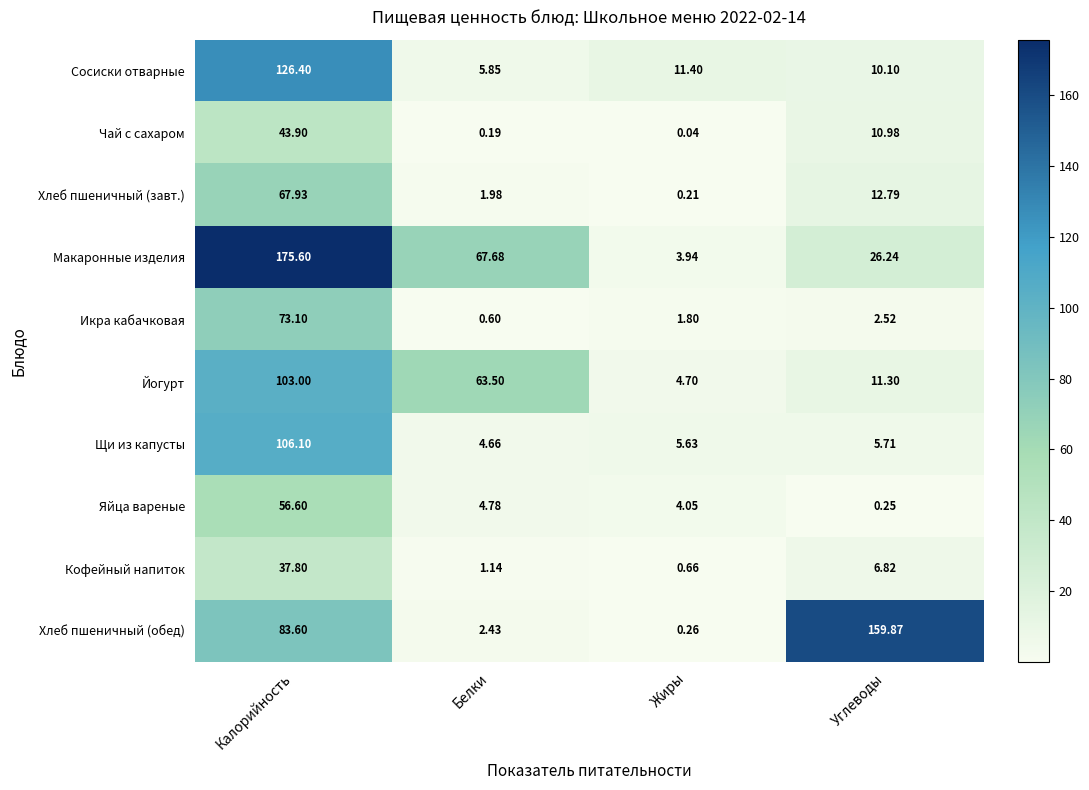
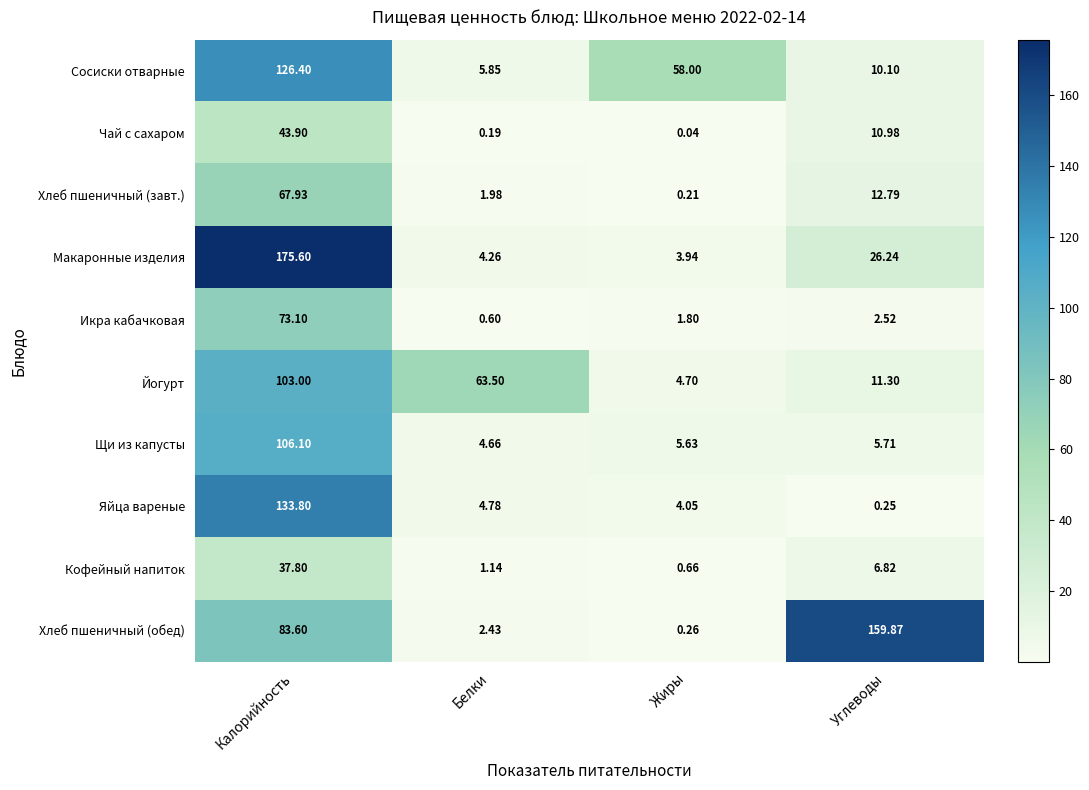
  {
    "Сосиски отварные": {
      "Калорийность": 126.40,
      "Белки": 5.85,
-     "Жиры": 11.40,
+     "Жиры": 58.00,
      "Углеводы": 10.10
    },
    "Чай с сахаром": {
      "Калорийность": 43.90,
      "Белки": 0.19,
      "Жиры": 0.04,
      "Углеводы": 10.98
    },
    "Хлеб пшеничный (завт.)": {
      "Калорийность": 67.93,
      "Белки": 1.98,
      "Жиры": 0.21,
      "Углеводы": 12.79
    },
    "Макаронные изделия": {
      "Калорийность": 175.60,
-     "Белки": 67.68,
+     "Белки": 4.26,
      "Жиры": 3.94,
      "Углеводы": 26.24
    },
    "Икра кабачковая": {
      "Калорийность": 73.10,
      "Белки": 0.60,
      "Жиры": 1.80,
      "Углеводы": 2.52
    },
    "Йогурт": {
      "Калорийность": 103.00,
      "Белки": 63.50,
      "Жиры": 4.70,
      "Углеводы": 11.30
    },
    "Щи из капусты": {
      "Калорийность": 106.10,
      "Белки": 4.66,
      "Жиры": 5.63,
      "Углеводы": 5.71
    },
    "Яйца вареные": {
-     "Калорийность": 56.60,
+     "Калорийность": 133.80,
      "Белки": 4.78,
      "Жиры": 4.05,
      "Углеводы": 0.25
    },
    "Кофейный напиток": {
      "Калорийность": 37.80,
      "Белки": 1.14,
      "Жиры": 0.66,
      "Углеводы": 6.82
    },
    "Хлеб пшеничный (обед)": {
      "Калорийность": 83.60,
      "Белки": 2.43,
      "Жиры": 0.26,
      "Углеводы": 159.87
    }
  }
